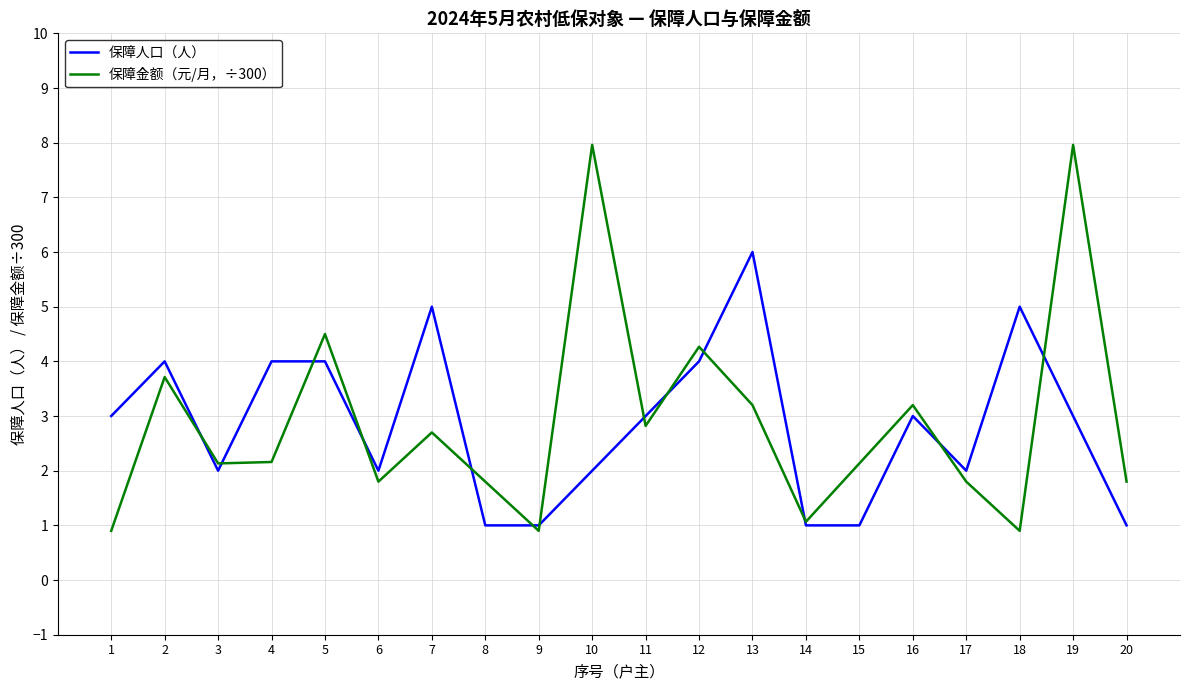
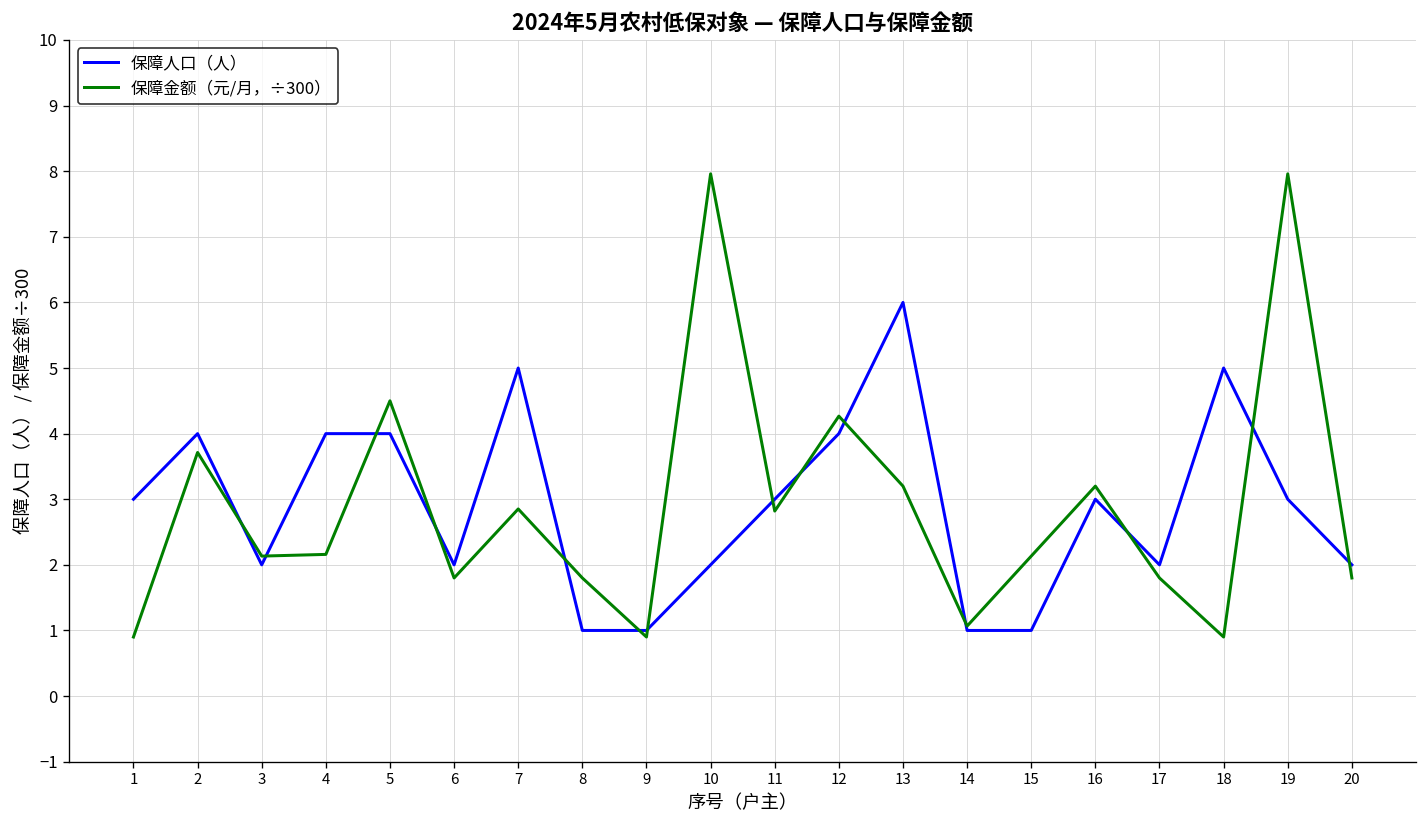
  {
    "保障人口（人）": {
      "1": 3,
      "2": 4,
      "3": 2,
      "4": 4,
      "5": 4,
      "6": 2,
      "7": 5,
      "8": 1,
      "9": 1,
      "10": 2,
      "11": 3,
      "12": 4,
      "13": 6,
      "14": 1,
      "15": 1,
      "16": 3,
      "17": 2,
      "18": 5,
      "19": 3,
-     "20": 1
+     "20": 2
    },
    "保障金额（元/月，÷300）": {
      "1": 0.9,
      "2": 3.7,
      "3": 2.1,
      "4": 2.2,
      "5": 4.5,
      "6": 1.8,
-     "7": 2.7,
+     "7": 2.9,
      "8": 1.8,
      "9": 0.9,
      "10": 8.0,
      "11": 2.8,
      "12": 4.3,
      "13": 3.2,
      "14": 1.1,
      "15": 2.1,
      "16": 3.2,
      "17": 1.8,
      "18": 0.9,
      "19": 8.0,
      "20": 1.8
    }
  }
